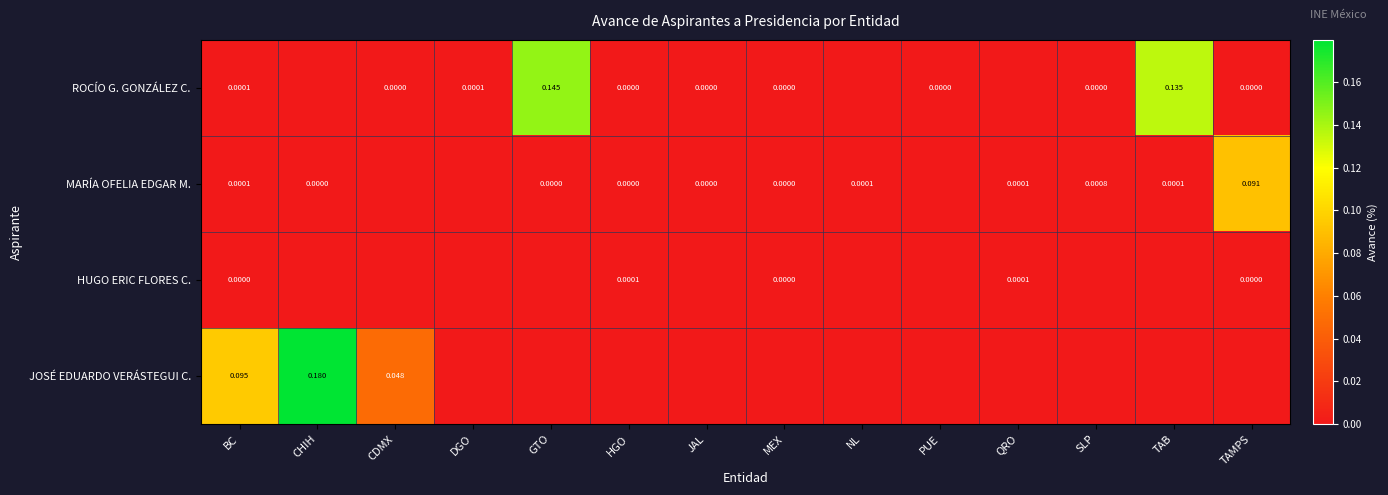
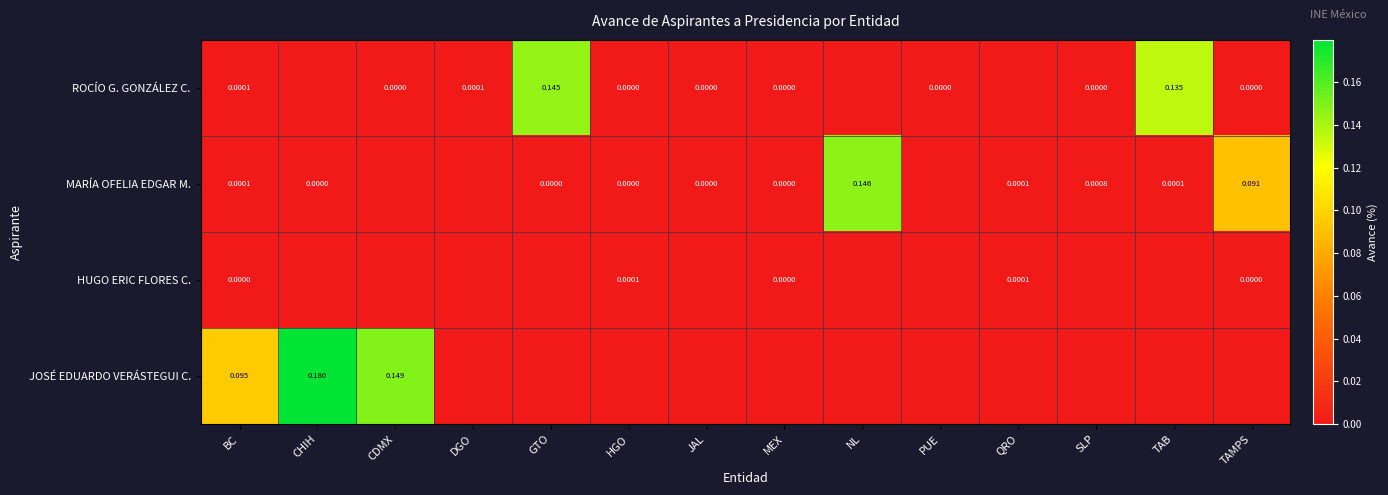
  {
    "ROCÍO G. GONZÁLEZ C.": {
      "BC": 0.0001,
      "CDMX": 0.0000,
      "DGO": 0.0001,
      "GTO": 0.145,
      "HGO": 0.0000,
      "JAL": 0.0000,
      "MEX": 0.0000,
      "PUE": 0.0000,
      "SLP": 0.0000,
      "TAB": 0.135,
      "TAMPS": 0.0000
    },
    "MARÍA OFELIA EDGAR M.": {
      "BC": 0.0001,
      "CHIH": 0.0000,
      "GTO": 0.0000,
      "HGO": 0.0000,
      "JAL": 0.0000,
      "MEX": 0.0000,
-     "NL": 0.0001,
+     "NL": 0.146,
      "QRO": 0.0001,
      "SLP": 0.0008,
      "TAB": 0.0001,
      "TAMPS": 0.091
    },
    "HUGO ERIC FLORES C.": {
      "BC": 0.0000,
      "HGO": 0.0001,
      "MEX": 0.0000,
      "QRO": 0.0001,
      "TAMPS": 0.0000
    },
    "JOSÉ EDUARDO VERÁSTEGUI C.": {
      "BC": 0.095,
      "CHIH": 0.180,
-     "CDMX": 0.048
+     "CDMX": 0.149
    }
  }
